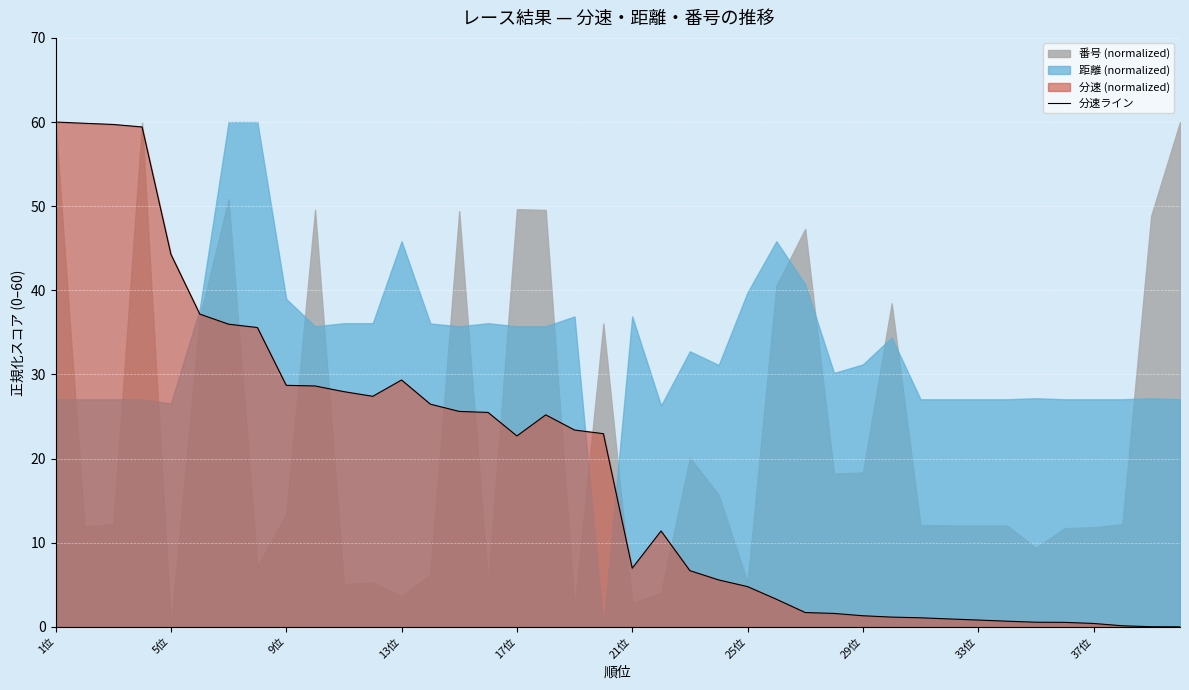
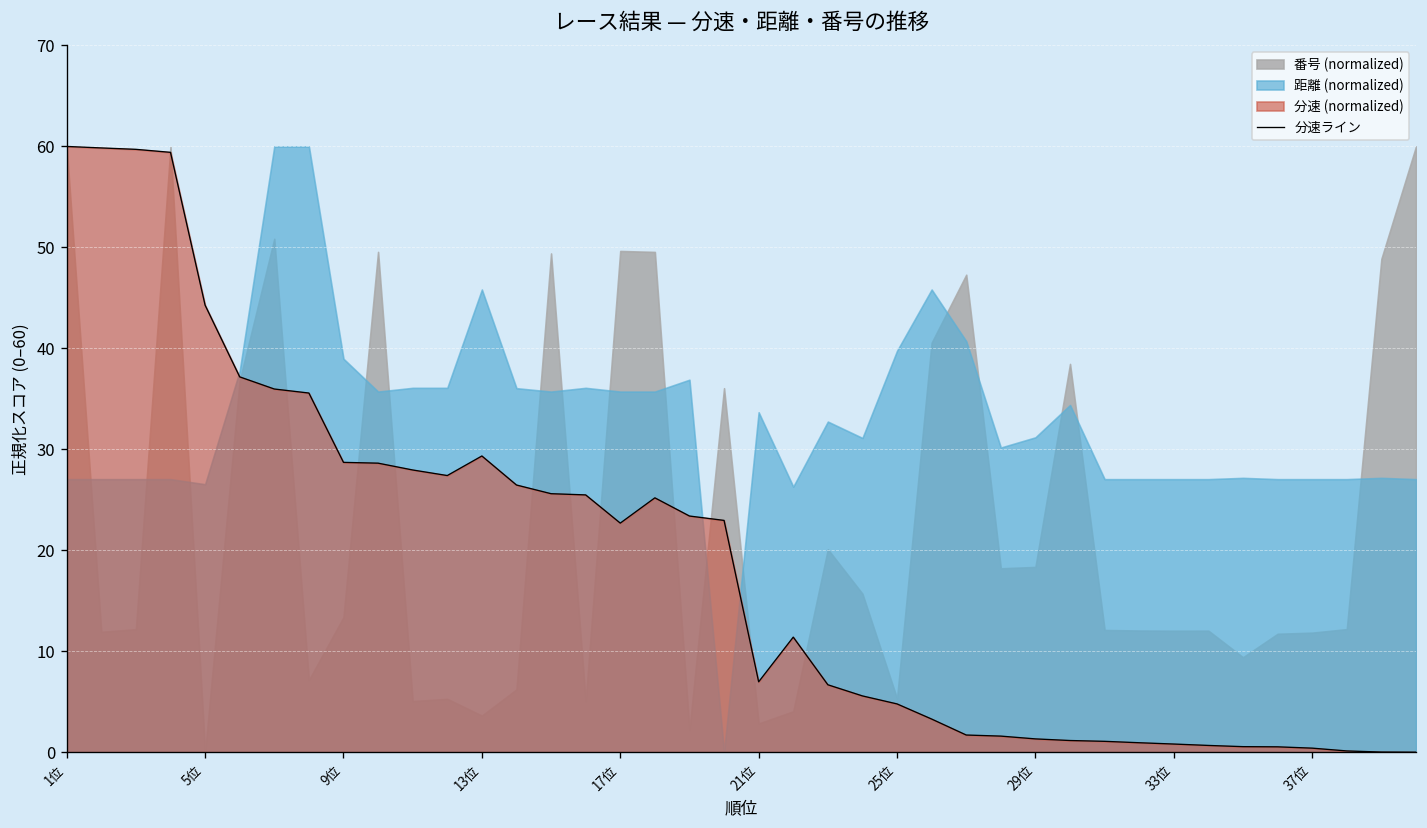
  {
    "番号 (normalized)": {
      "5位": 0,
      "9位": 13,
      "13位": 4,
      "17位": 50,
      "21位": 3,
      "25位": 5,
      "29位": 18,
      "33位": 12,
      "37位": 12
    },
    "距離 (normalized)": {
      "1位": 27,
      "5位": 27,
      "9位": 39,
      "13位": 46,
      "17位": 36,
-     "21位": 37,
+     "21位": 34,
      "25位": 40,
      "29位": 31,
      "33位": 27,
      "37位": 27
    },
    "分速 (normalized)": {
      "5位": 44,
      "9位": 29,
      "13位": 29,
      "17位": 23,
      "21位": 7,
      "25位": 5,
      "29位": 1,
      "33位": 1,
      "37位": 0
    }
  }
